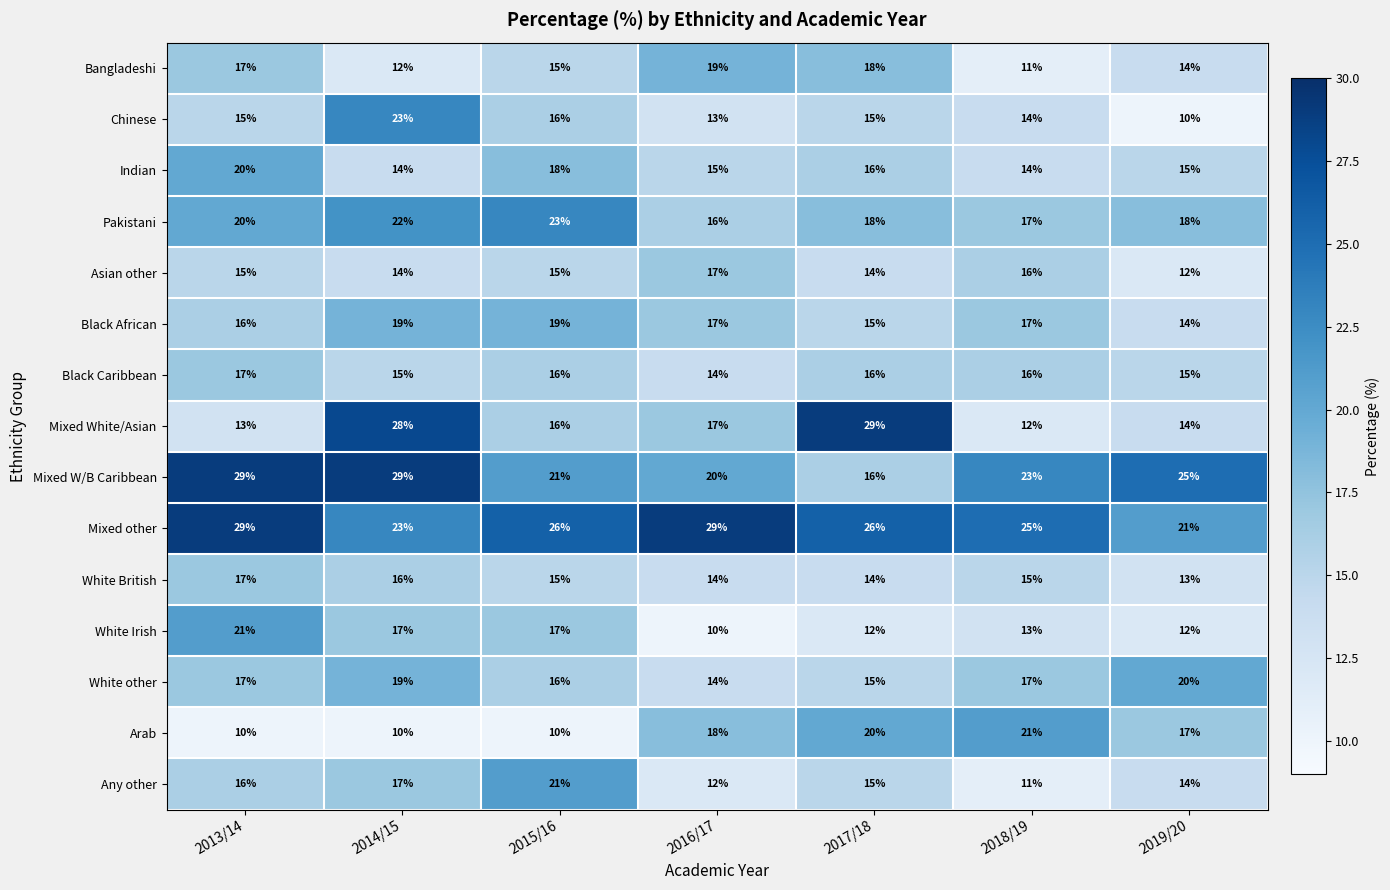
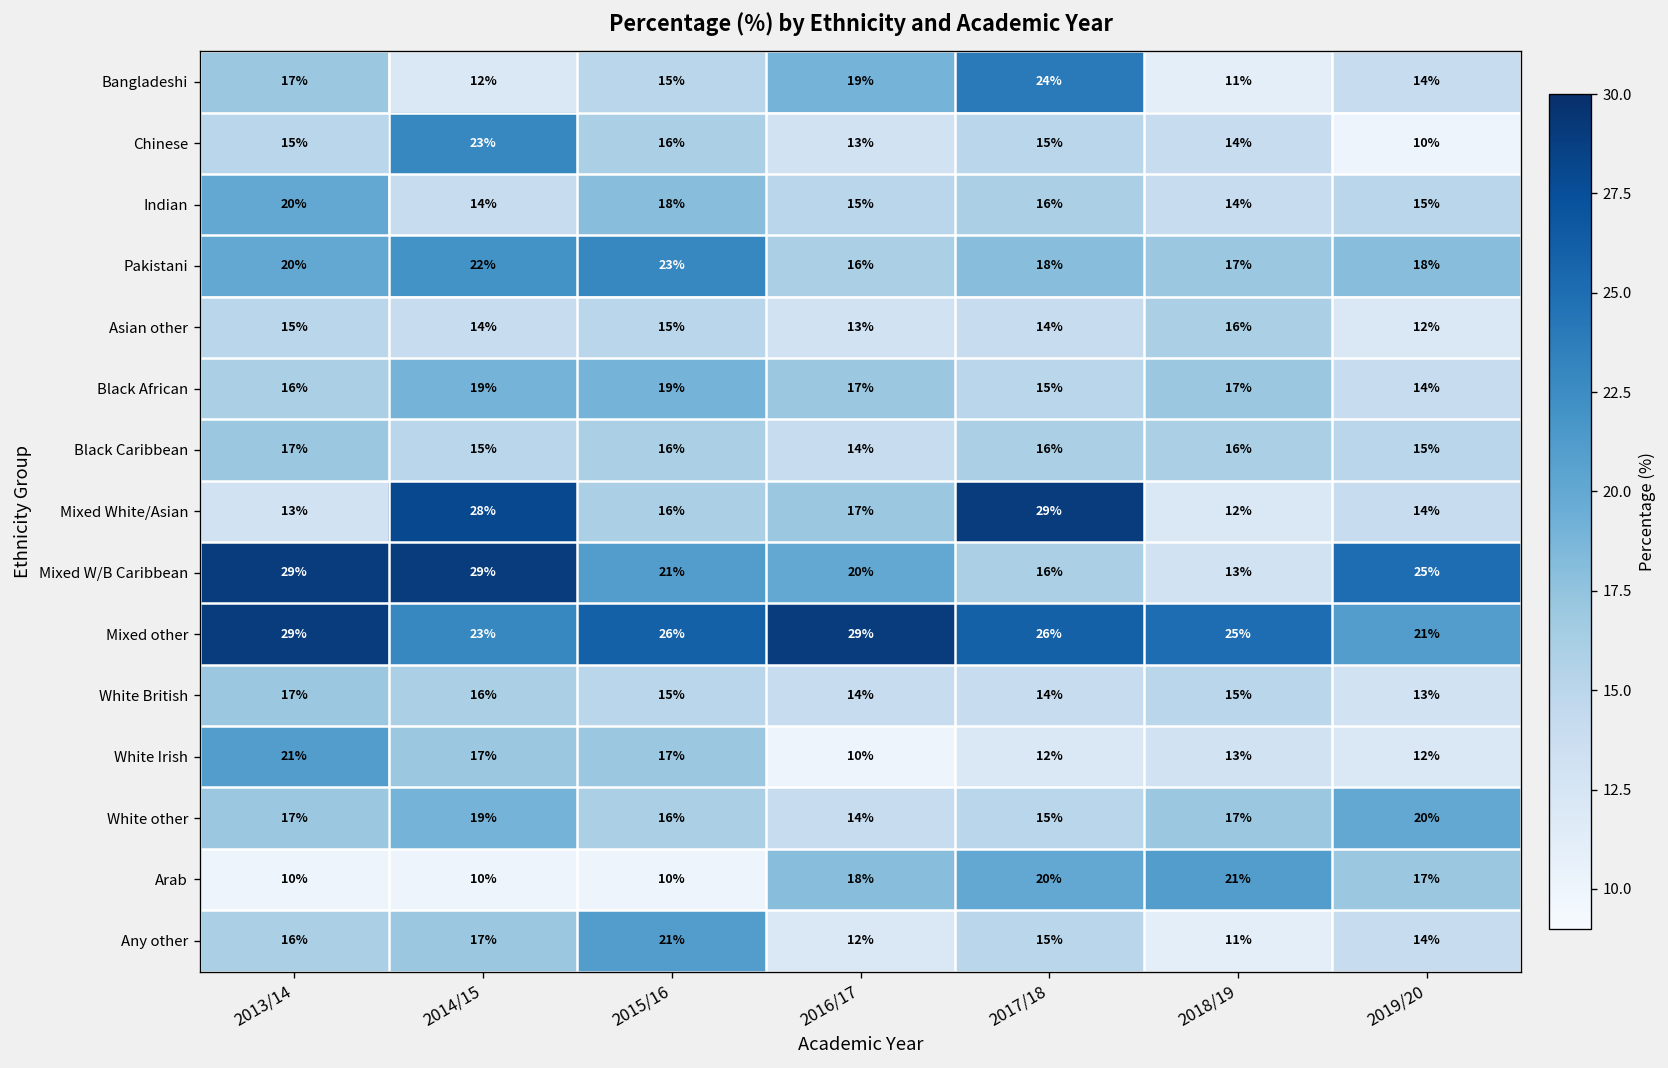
  {
    "Bangladeshi": {
      "2013/14": "17%",
      "2014/15": "12%",
      "2015/16": "15%",
      "2016/17": "19%",
-     "2017/18": "18%",
+     "2017/18": "24%",
      "2018/19": "11%",
      "2019/20": "14%"
    },
    "Chinese": {
      "2013/14": "15%",
      "2014/15": "23%",
      "2015/16": "16%",
      "2016/17": "13%",
      "2017/18": "15%",
      "2018/19": "14%",
      "2019/20": "10%"
    },
    "Indian": {
      "2013/14": "20%",
      "2014/15": "14%",
      "2015/16": "18%",
      "2016/17": "15%",
      "2017/18": "16%",
      "2018/19": "14%",
      "2019/20": "15%"
    },
    "Pakistani": {
      "2013/14": "20%",
      "2014/15": "22%",
      "2015/16": "23%",
      "2016/17": "16%",
      "2017/18": "18%",
      "2018/19": "17%",
      "2019/20": "18%"
    },
    "Asian other": {
      "2013/14": "15%",
      "2014/15": "14%",
      "2015/16": "15%",
-     "2016/17": "17%",
+     "2016/17": "13%",
      "2017/18": "14%",
      "2018/19": "16%",
      "2019/20": "12%"
    },
    "Black African": {
      "2013/14": "16%",
      "2014/15": "19%",
      "2015/16": "19%",
      "2016/17": "17%",
      "2017/18": "15%",
      "2018/19": "17%",
      "2019/20": "14%"
    },
    "Black Caribbean": {
      "2013/14": "17%",
      "2014/15": "15%",
      "2015/16": "16%",
      "2016/17": "14%",
      "2017/18": "16%",
      "2018/19": "16%",
      "2019/20": "15%"
    },
    "Mixed White/Asian": {
      "2013/14": "13%",
      "2014/15": "28%",
      "2015/16": "16%",
      "2016/17": "17%",
      "2017/18": "29%",
      "2018/19": "12%",
      "2019/20": "14%"
    },
    "Mixed W/B Caribbean": {
      "2013/14": "29%",
      "2014/15": "29%",
      "2015/16": "21%",
      "2016/17": "20%",
      "2017/18": "16%",
-     "2018/19": "23%",
+     "2018/19": "13%",
      "2019/20": "25%"
    },
    "Mixed other": {
      "2013/14": "29%",
      "2014/15": "23%",
      "2015/16": "26%",
      "2016/17": "29%",
      "2017/18": "26%",
      "2018/19": "25%",
      "2019/20": "21%"
    },
    "White British": {
      "2013/14": "17%",
      "2014/15": "16%",
      "2015/16": "15%",
      "2016/17": "14%",
      "2017/18": "14%",
      "2018/19": "15%",
      "2019/20": "13%"
    },
    "White Irish": {
      "2013/14": "21%",
      "2014/15": "17%",
      "2015/16": "17%",
      "2016/17": "10%",
      "2017/18": "12%",
      "2018/19": "13%",
      "2019/20": "12%"
    },
    "White other": {
      "2013/14": "17%",
      "2014/15": "19%",
      "2015/16": "16%",
      "2016/17": "14%",
      "2017/18": "15%",
      "2018/19": "17%",
      "2019/20": "20%"
    },
    "Arab": {
      "2013/14": "10%",
      "2014/15": "10%",
      "2015/16": "10%",
      "2016/17": "18%",
      "2017/18": "20%",
      "2018/19": "21%",
      "2019/20": "17%"
    },
    "Any other": {
      "2013/14": "16%",
      "2014/15": "17%",
      "2015/16": "21%",
      "2016/17": "12%",
      "2017/18": "15%",
      "2018/19": "11%",
      "2019/20": "14%"
    }
  }
